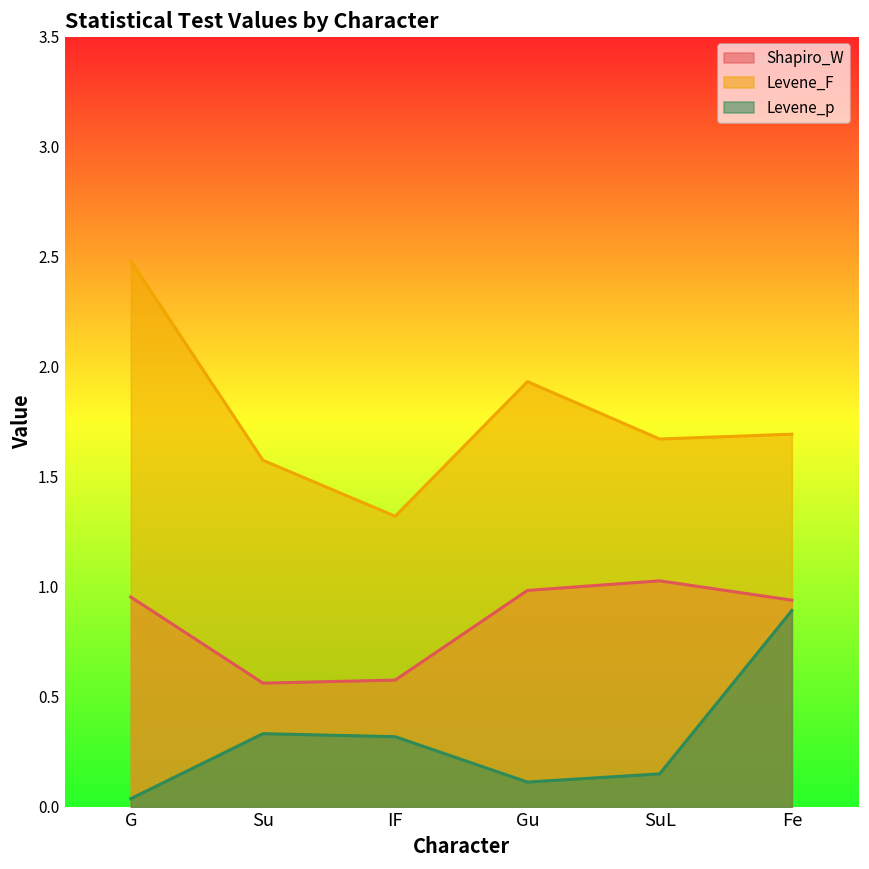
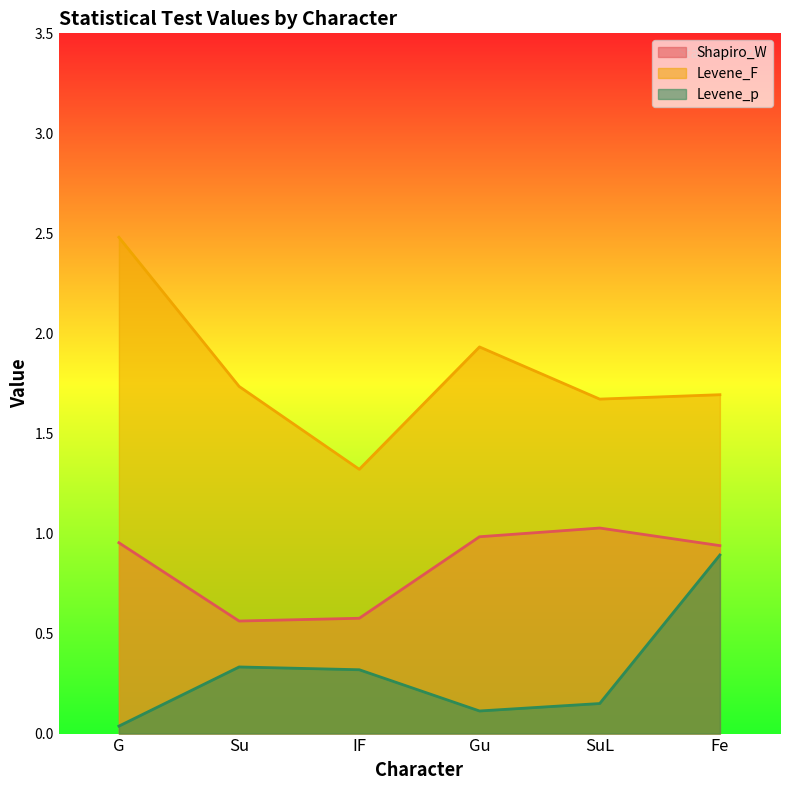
  {
    "Shapiro_W": {
      "G": 0.95,
      "Su": 0.56,
      "IF": 0.58,
      "Gu": 0.98,
      "SuL": 1.03,
      "Fe": 0.94
    },
    "Levene_F": {
      "G": 2.48,
-     "Su": 1.58,
+     "Su": 1.74,
      "IF": 1.32,
      "Gu": 1.93,
      "SuL": 1.67,
      "Fe": 1.69
    },
    "Levene_p": {
      "G": 0.04,
      "Su": 0.33,
      "IF": 0.32,
      "Gu": 0.11,
      "SuL": 0.15,
      "Fe": 0.89
    }
  }
